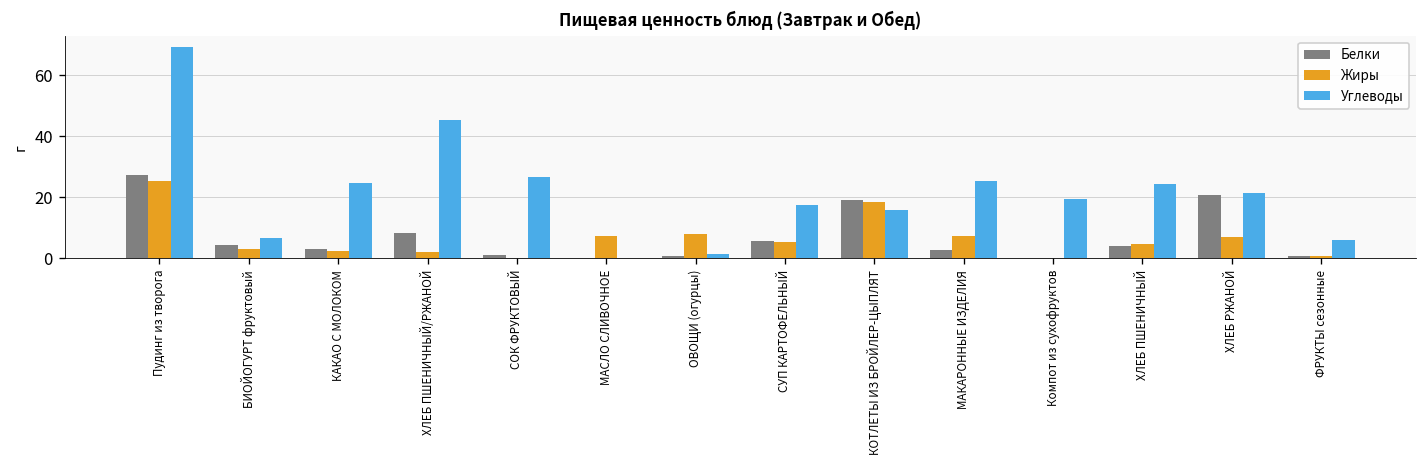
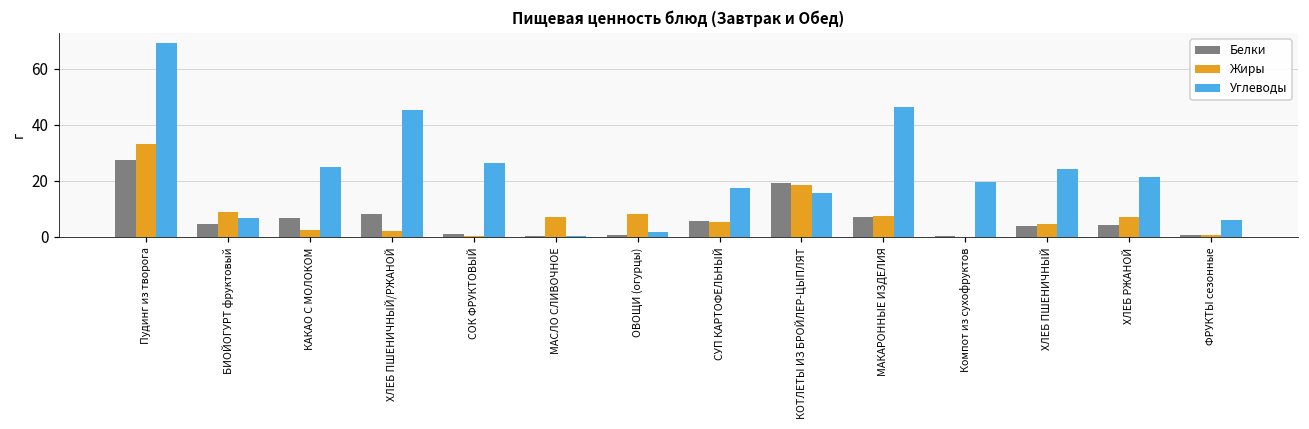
  {
    "Белки": {
      "Пудинг из творога": 27,
      "БИОЙОГУРТ фруктовый": 4,
-     "КАКАО С МОЛОКОМ": 3,
+     "КАКАО С МОЛОКОМ": 7,
      "ХЛЕБ ПШЕНИЧНЫЙ/РЖАНОЙ": 8,
      "СОК ФРУКТОВЫЙ": 1,
      "СУП КАРТОФЕЛЬНЫЙ": 6,
      "КОТЛЕТЫ ИЗ БРОЙЛЕР-ЦЫПЛЯТ": 19,
-     "МАКАРОННЫЕ ИЗДЕЛИЯ": 3,
+     "МАКАРОННЫЕ ИЗДЕЛИЯ": 7,
      "ХЛЕБ ПШЕНИЧНЫЙ": 4,
-     "ХЛЕБ РЖАНОЙ": 21
+     "ХЛЕБ РЖАНОЙ": 4
    },
    "Жиры": {
-     "Пудинг из творога": 25,
-     "БИОЙОГУРТ фруктовый": 3,
+     "Пудинг из творога": 33,
+     "БИОЙОГУРТ фруктовый": 9,
      "КАКАО С МОЛОКОМ": 3,
      "ХЛЕБ ПШЕНИЧНЫЙ/РЖАНОЙ": 2,
      "МАСЛО СЛИВОЧНОЕ": 7,
      "ОВОЩИ (огурцы)": 8,
      "СУП КАРТОФЕЛЬНЫЙ": 5,
      "КОТЛЕТЫ ИЗ БРОЙЛЕР-ЦЫПЛЯТ": 18,
      "МАКАРОННЫЕ ИЗДЕЛИЯ": 7,
      "Компот из сухофруктов": 0,
      "ХЛЕБ ПШЕНИЧНЫЙ": 5,
      "ХЛЕБ РЖАНОЙ": 7
    },
    "Углеводы": {
      "Пудинг из творога": 69,
      "БИОЙОГУРТ фруктовый": 7,
      "КАКАО С МОЛОКОМ": 25,
      "ХЛЕБ ПШЕНИЧНЫЙ/РЖАНОЙ": 45,
      "СОК ФРУКТОВЫЙ": 27,
      "ОВОЩИ (огурцы)": 2,
      "СУП КАРТОФЕЛЬНЫЙ": 18,
      "КОТЛЕТЫ ИЗ БРОЙЛЕР-ЦЫПЛЯТ": 16,
-     "МАКАРОННЫЕ ИЗДЕЛИЯ": 25,
+     "МАКАРОННЫЕ ИЗДЕЛИЯ": 47,
      "Компот из сухофруктов": 19,
      "ХЛЕБ ПШЕНИЧНЫЙ": 24,
      "ХЛЕБ РЖАНОЙ": 21,
      "ФРУКТЫ сезонные": 6
    }
  }
